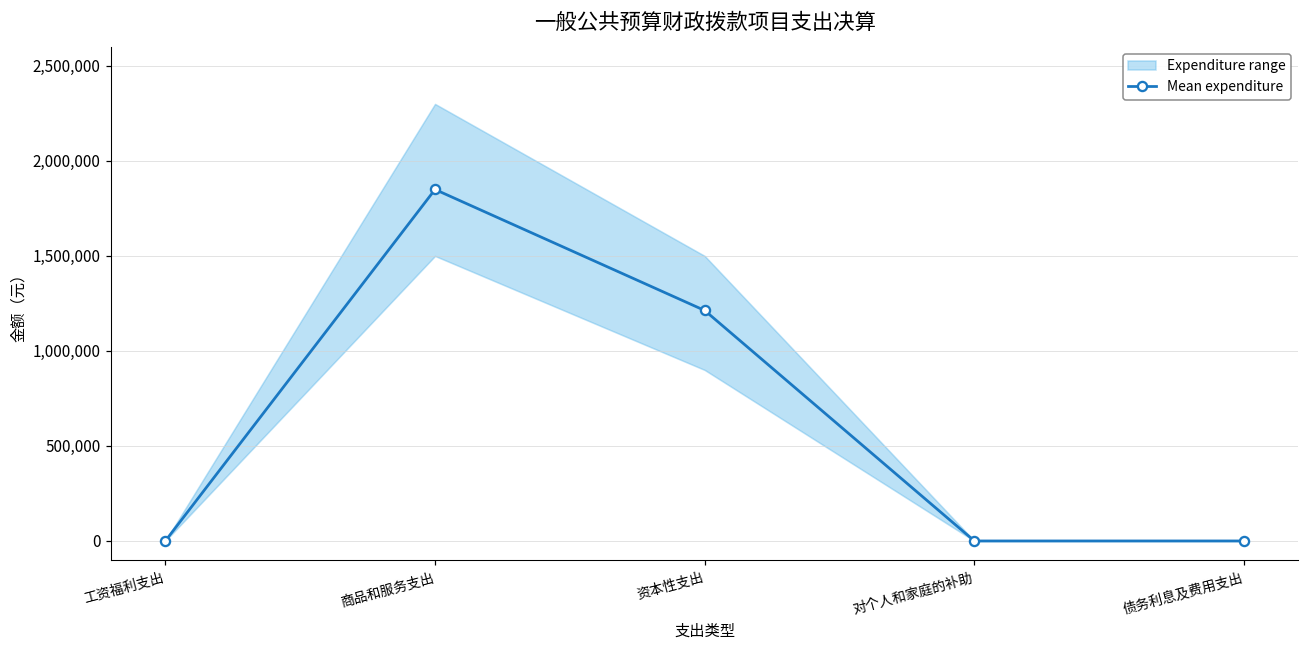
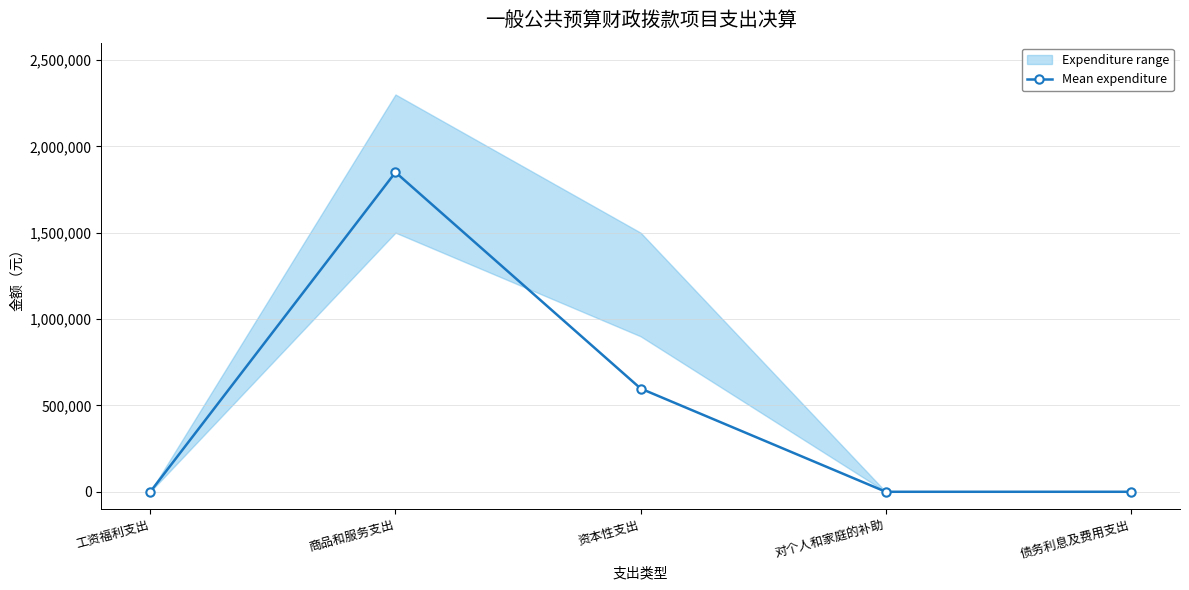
  {
    "Mean expenditure": {
      "商品和服务支出": "1,850,000",
-     "资本性支出": "1,210,000"
+     "资本性支出": "600,000"
    }
  }
